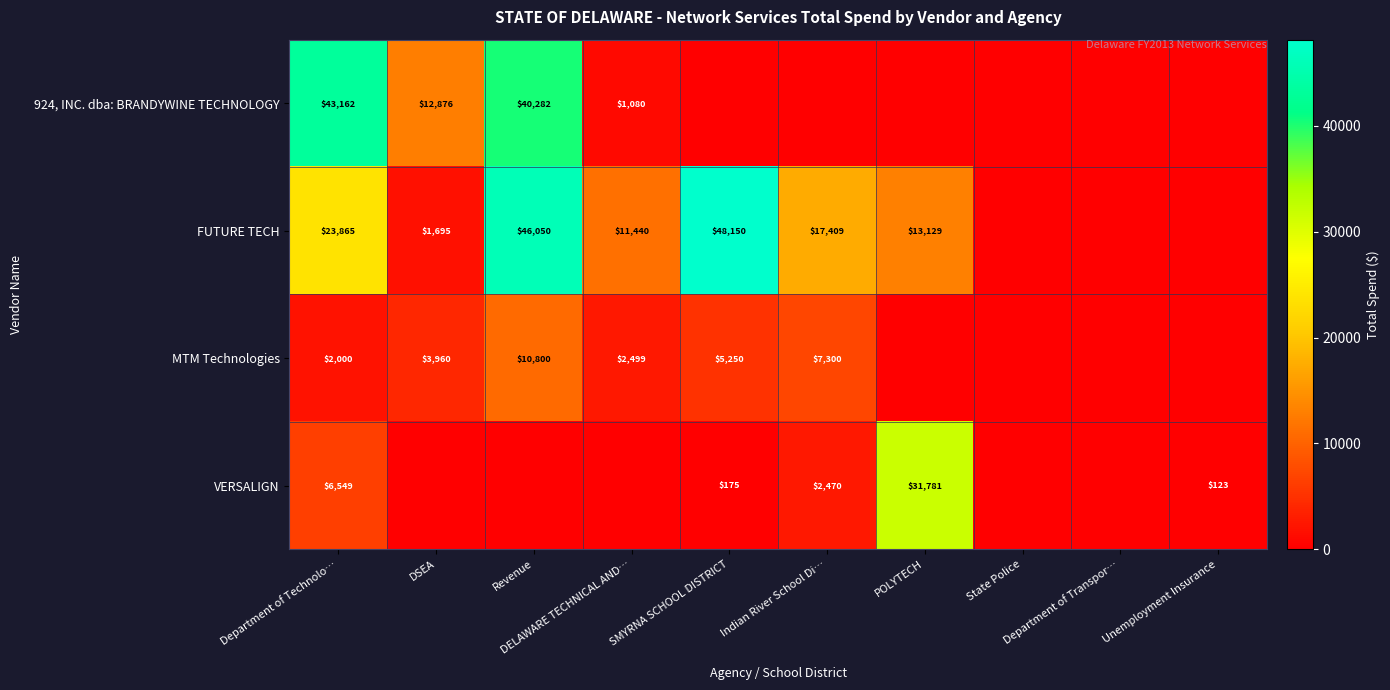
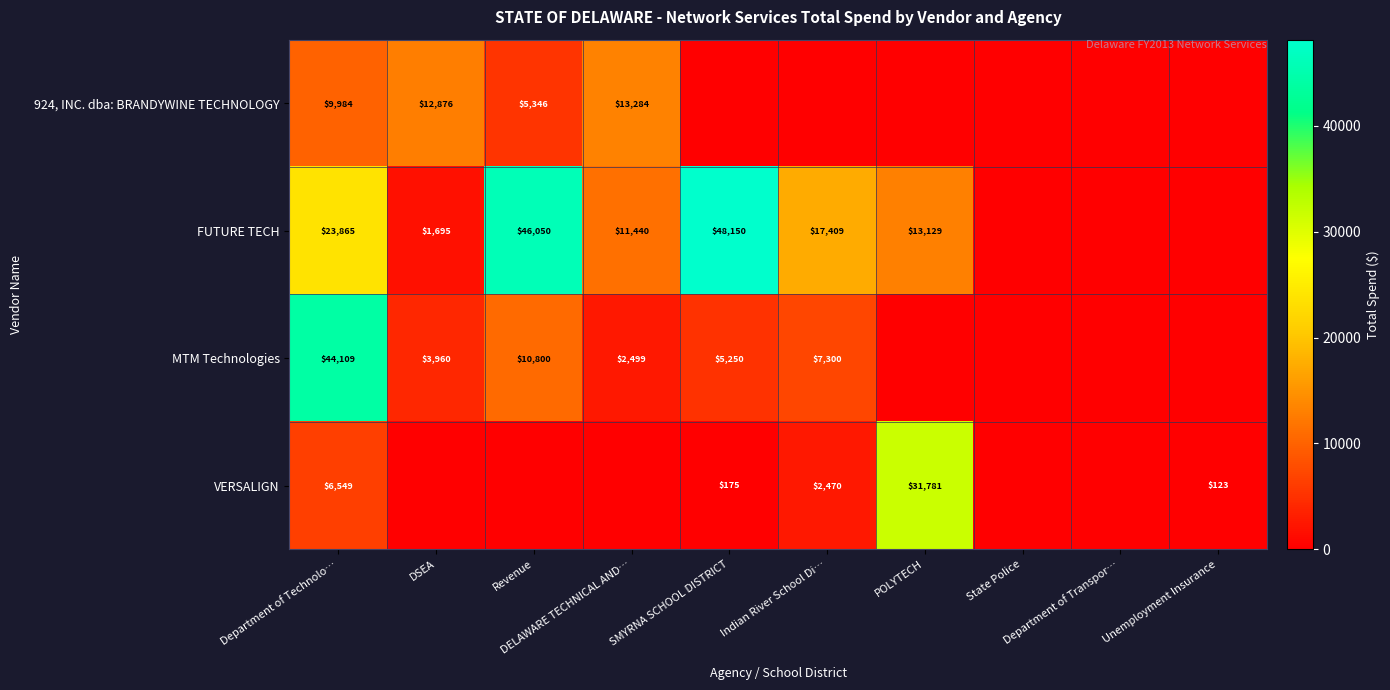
  {
    "924, INC. dba: BRANDYWINE TECHNOLOGY": {
-     "Department of Technolo…": "$43,162",
+     "Department of Technolo…": "$9,984",
      "DSEA": "$12,876",
-     "Revenue": "$40,282",
-     "DELAWARE TECHNICAL AND…": "$1,080"
+     "Revenue": "$5,346",
+     "DELAWARE TECHNICAL AND…": "$13,284"
    },
    "FUTURE TECH": {
      "Department of Technolo…": "$23,865",
      "DSEA": "$1,695",
      "Revenue": "$46,050",
      "DELAWARE TECHNICAL AND…": "$11,440",
      "SMYRNA SCHOOL DISTRICT": "$48,150",
      "Indian River School Di…": "$17,409",
      "POLYTECH": "$13,129"
    },
    "MTM Technologies": {
-     "Department of Technolo…": "$2,000",
+     "Department of Technolo…": "$44,109",
      "DSEA": "$3,960",
      "Revenue": "$10,800",
      "DELAWARE TECHNICAL AND…": "$2,499",
      "SMYRNA SCHOOL DISTRICT": "$5,250",
      "Indian River School Di…": "$7,300"
    },
    "VERSALIGN": {
      "Department of Technolo…": "$6,549",
      "SMYRNA SCHOOL DISTRICT": "$175",
      "Indian River School Di…": "$2,470",
      "POLYTECH": "$31,781",
      "Unemployment Insurance": "$123"
    }
  }
